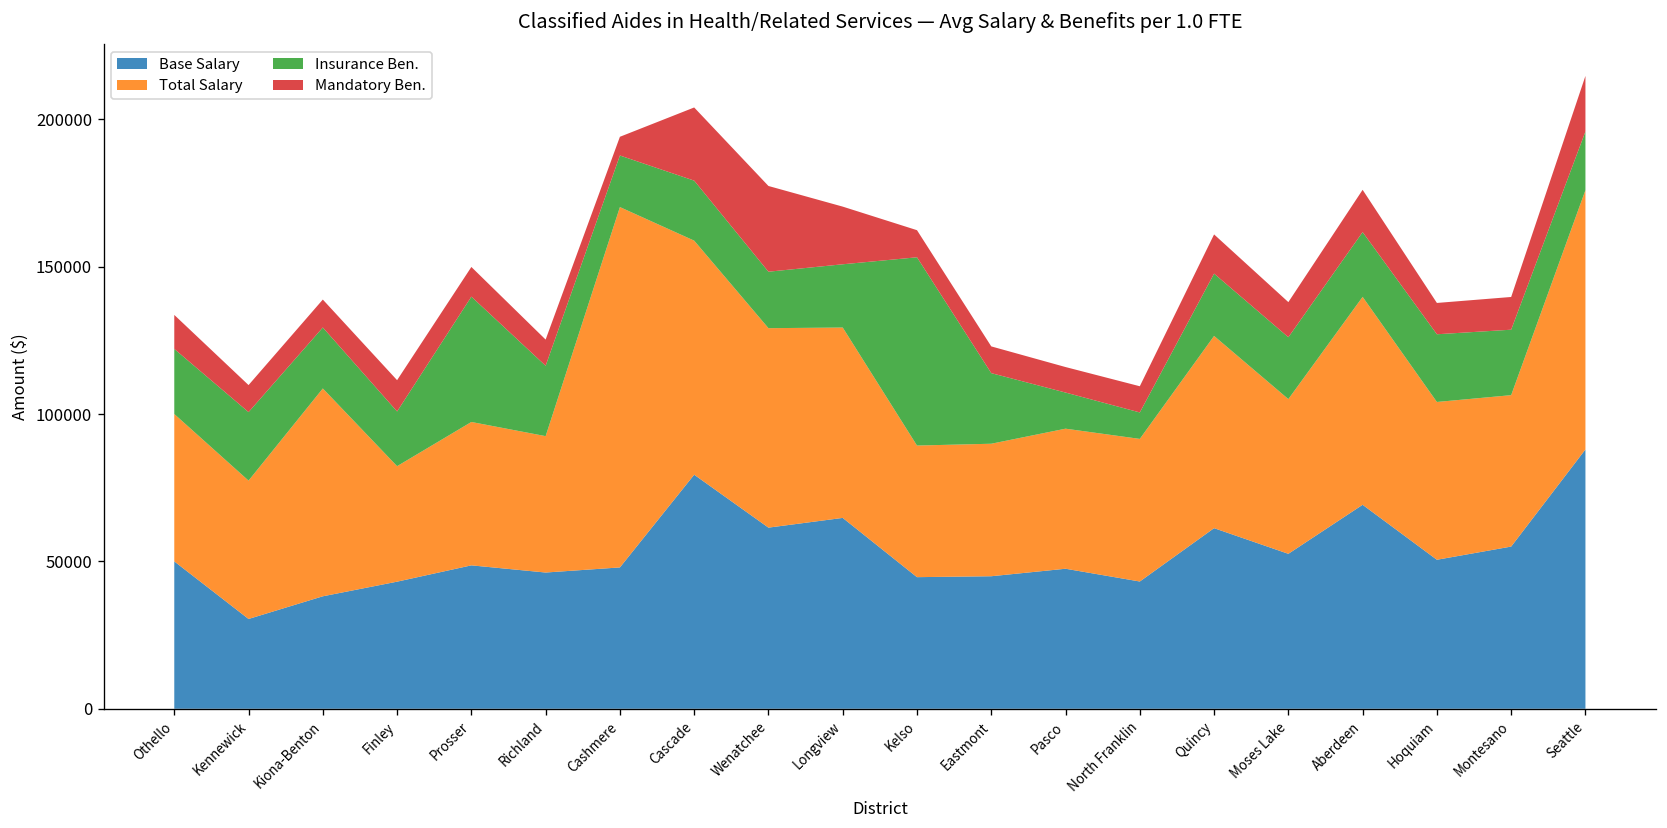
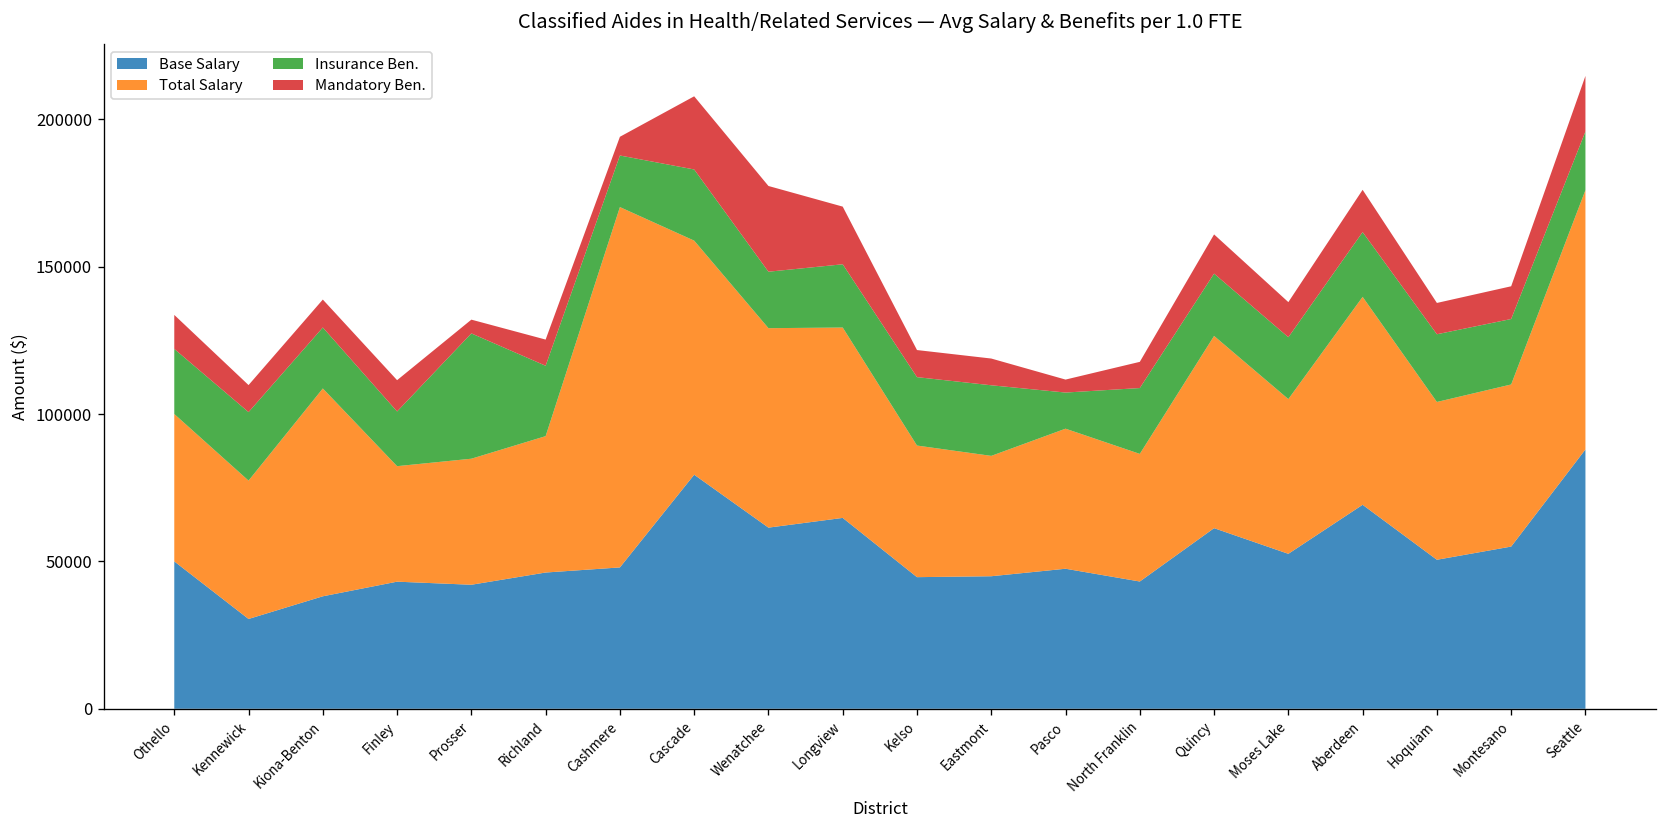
  {
    "Base Salary": {
      "Othello": 50000,
      "Kennewick": 30000,
      "Kiona-Benton": 38000,
      "Finley": 43000,
-     "Prosser": 49000,
+     "Prosser": 42000,
      "Richland": 46000,
      "Cashmere": 48000,
      "Cascade": 79000,
      "Wenatchee": 61000,
      "Longview": 65000,
      "Kelso": 45000,
      "Eastmont": 45000,
      "Pasco": 48000,
      "North Franklin": 43000,
      "Quincy": 61000,
      "Moses Lake": 53000,
      "Aberdeen": 69000,
      "Hoquiam": 51000,
      "Montesano": 55000,
      "Seattle": 88000
    },
    "Total Salary": {
      "Othello": 50000,
      "Kennewick": 47000,
      "Kiona-Benton": 71000,
      "Finley": 39000,
-     "Prosser": 49000,
+     "Prosser": 43000,
      "Richland": 46000,
      "Cashmere": 122000,
      "Cascade": 79000,
      "Wenatchee": 68000,
      "Longview": 65000,
      "Kelso": 45000,
-     "Eastmont": 45000,
+     "Eastmont": 41000,
      "Pasco": 48000,
-     "North Franklin": 48000,
+     "North Franklin": 43000,
      "Quincy": 65000,
      "Moses Lake": 53000,
      "Aberdeen": 71000,
      "Hoquiam": 54000,
-     "Montesano": 51000,
+     "Montesano": 55000,
      "Seattle": 88000
    },
    "Insurance Ben.": {
      "Othello": 22000,
      "Kennewick": 23000,
      "Kiona-Benton": 21000,
      "Finley": 19000,
      "Prosser": 43000,
      "Richland": 24000,
      "Cashmere": 18000,
-     "Cascade": 20000,
+     "Cascade": 24000,
      "Wenatchee": 19000,
      "Longview": 21000,
-     "Kelso": 64000,
+     "Kelso": 23000,
      "Eastmont": 24000,
      "Pasco": 12000,
-     "North Franklin": 9000,
+     "North Franklin": 22000,
      "Quincy": 21000,
      "Moses Lake": 21000,
      "Aberdeen": 22000,
      "Hoquiam": 23000,
      "Montesano": 22000,
      "Seattle": 20000
    },
    "Mandatory Ben.": {
      "Othello": 12000,
      "Kennewick": 9000,
      "Kiona-Benton": 9000,
      "Finley": 11000,
-     "Prosser": 10000,
+     "Prosser": 5000,
      "Richland": 9000,
      "Cashmere": 6000,
      "Cascade": 25000,
      "Wenatchee": 29000,
      "Longview": 20000,
      "Kelso": 9000,
      "Eastmont": 9000,
-     "Pasco": 9000,
+     "Pasco": 4000,
      "North Franklin": 9000,
      "Quincy": 13000,
      "Moses Lake": 12000,
      "Aberdeen": 14000,
      "Hoquiam": 11000,
      "Montesano": 11000,
      "Seattle": 19000
    }
  }
